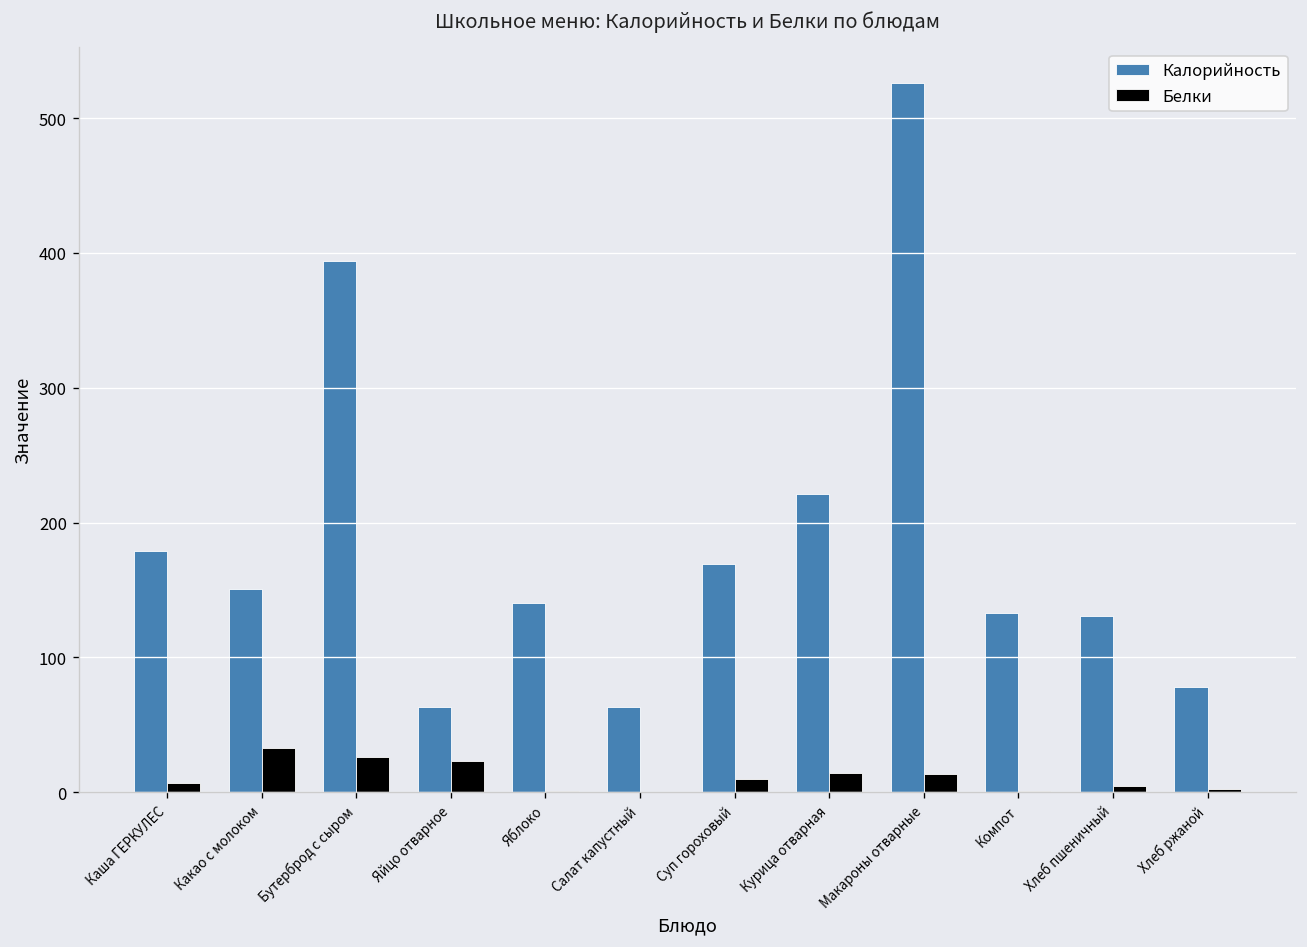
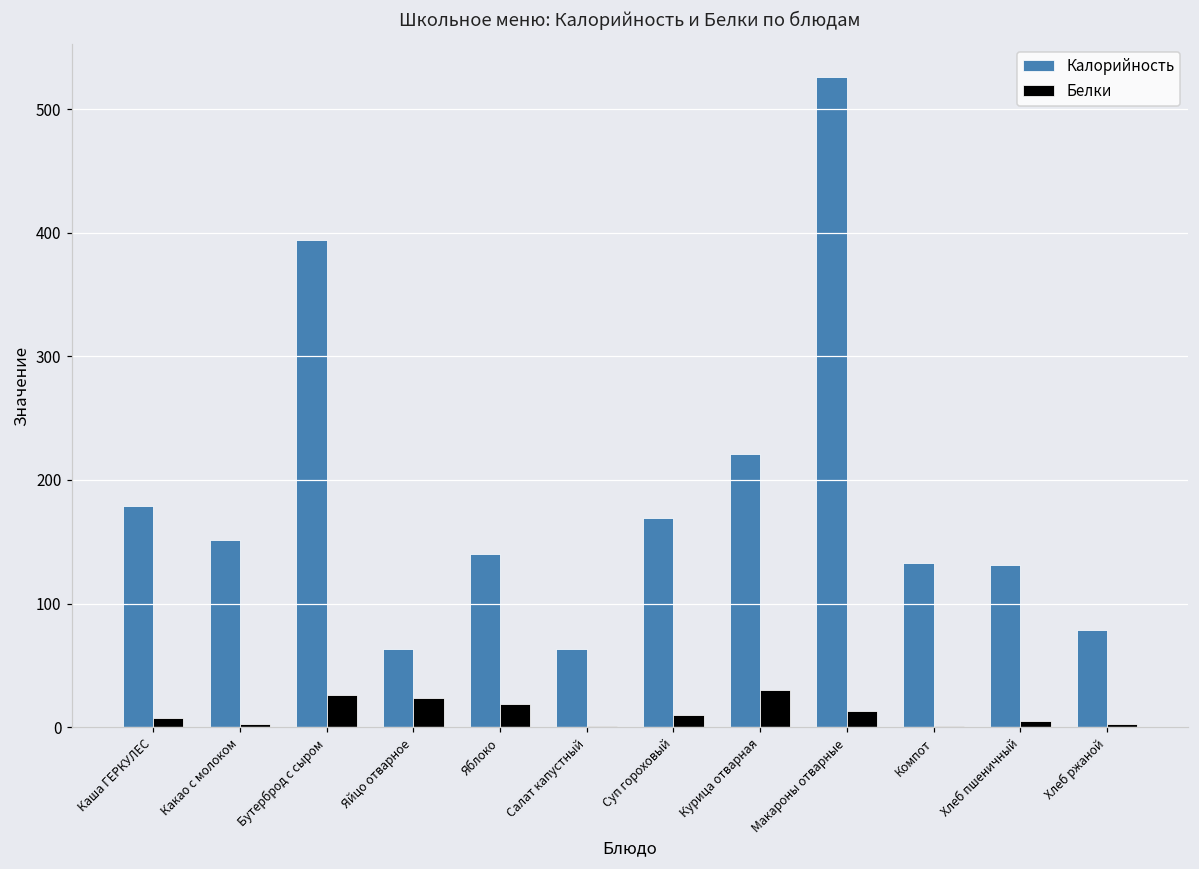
  {
    "Калорийность": {
      "Каша ГЕРКУЛЕС": 179,
      "Какао с молоком": 151,
      "Бутерброд с сыром": 394,
      "Яйцо отварное": 63,
      "Яблоко": 140,
      "Салат капустный": 63,
      "Суп гороховый": 169,
      "Курица отварная": 221,
      "Макароны отварные": 526,
      "Компот": 133,
      "Хлеб пшеничный": 131,
      "Хлеб ржаной": 78
    },
    "Белки": {
      "Каша ГЕРКУЛЕС": 7,
-     "Какао с молоком": 33,
+     "Какао с молоком": 3,
      "Бутерброд с сыром": 26,
      "Яйцо отварное": 23,
-     "Яблоко": 1,
+     "Яблоко": 19,
      "Суп гороховый": 10,
-     "Курица отварная": 15,
+     "Курица отварная": 30,
      "Макароны отварные": 13,
      "Хлеб пшеничный": 5,
      "Хлеб ржаной": 3
    }
  }
